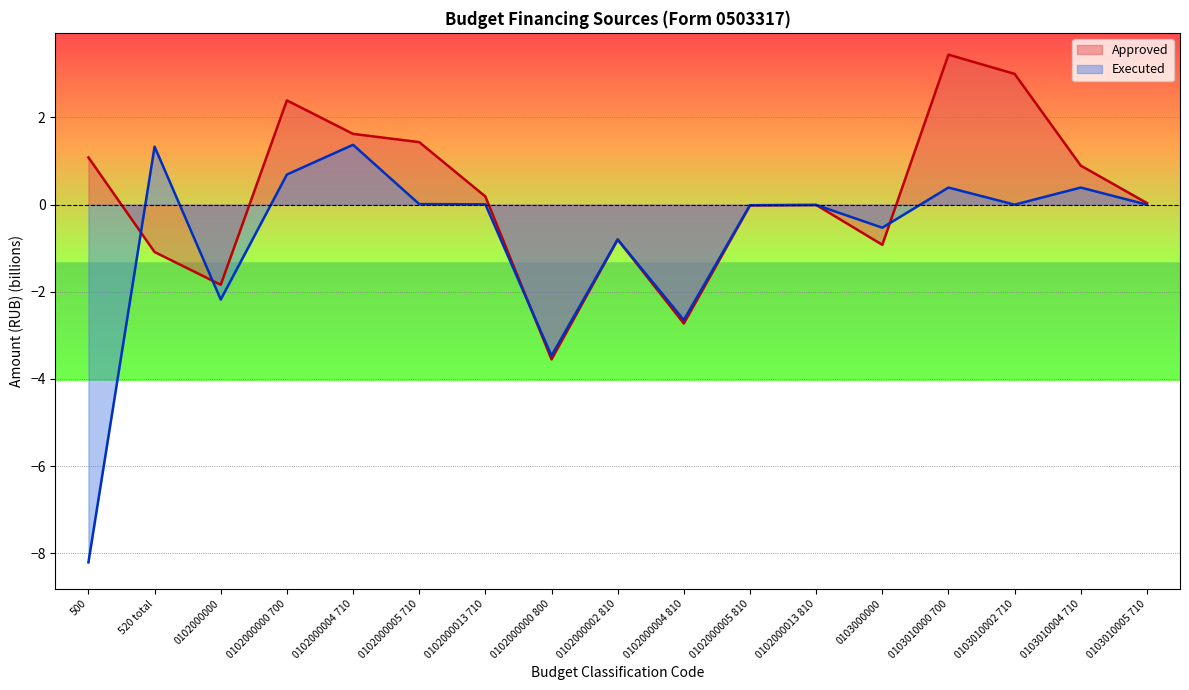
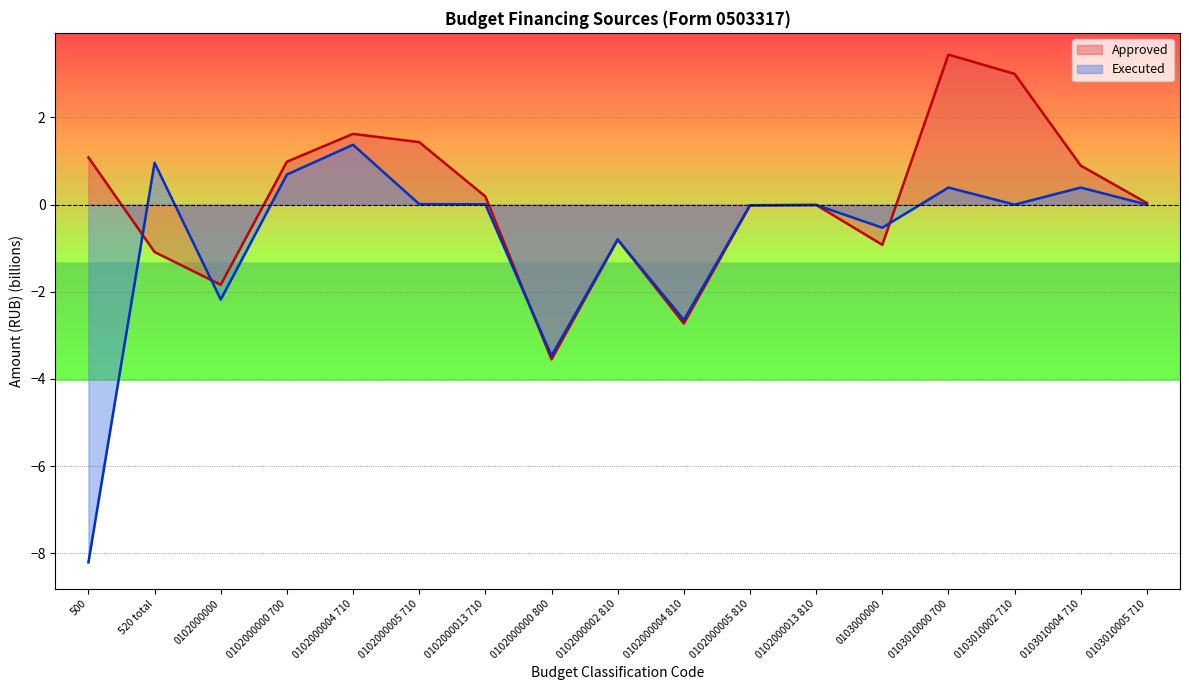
  {
    "Approved": {
-     "0102000000 700": 2.4
+     "0102000000 700": 1.0
    },
    "Executed": {
-     "520 total": 1.3
+     "520 total": 1.0
    }
  }
